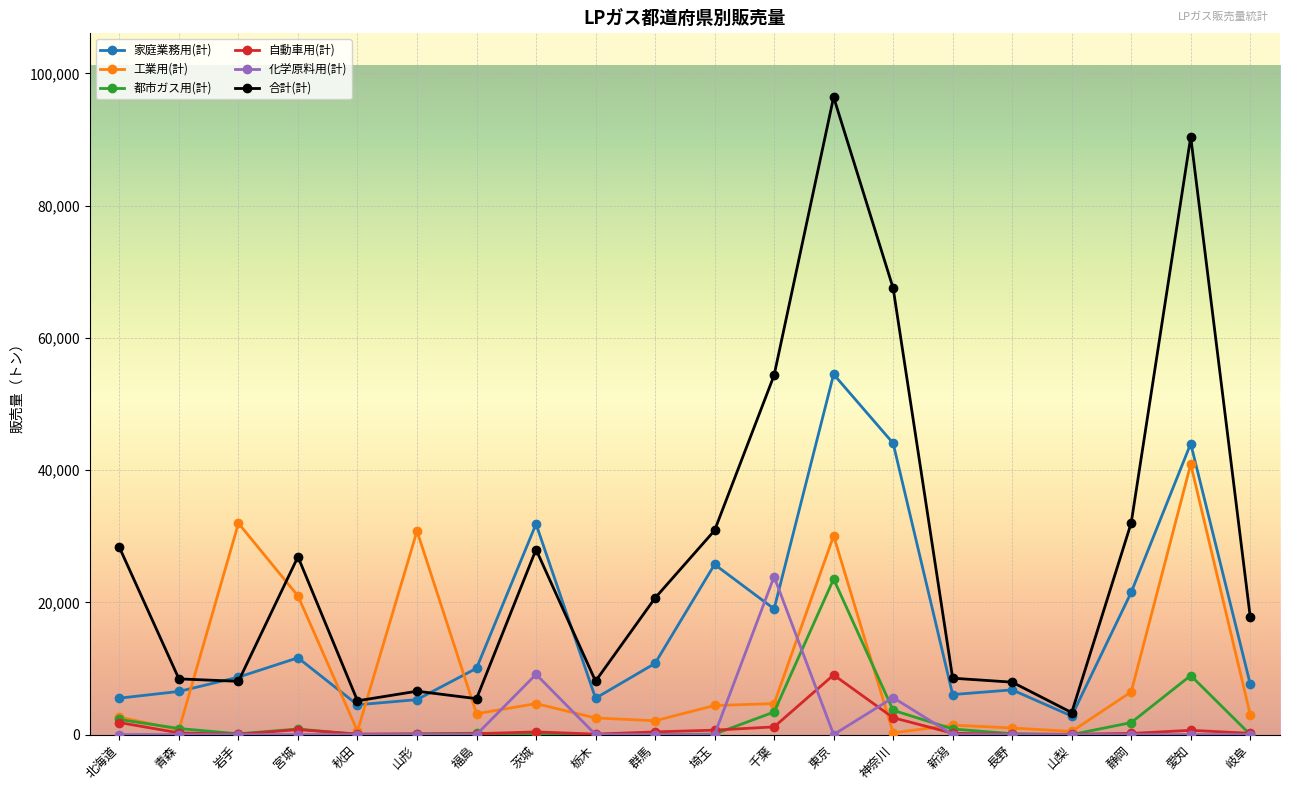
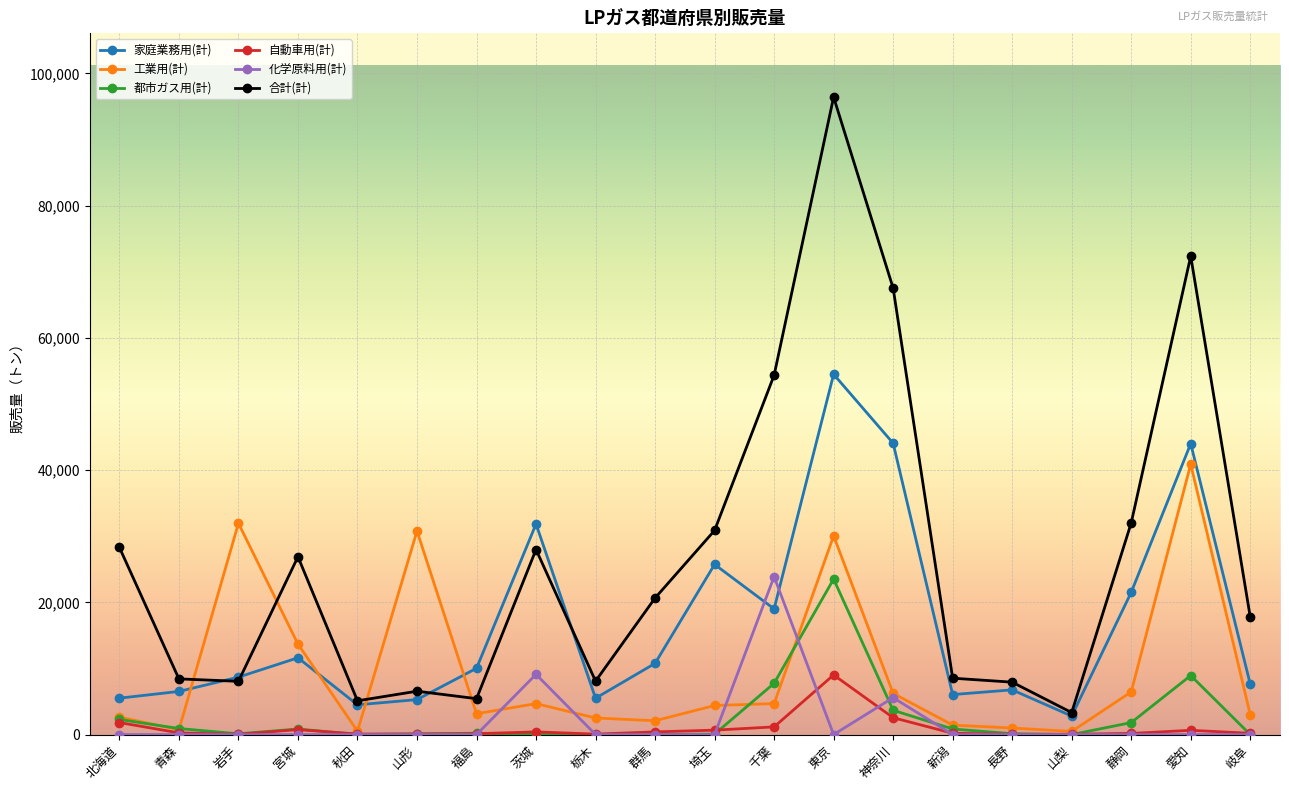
  {
    "家庭業務用(計)": {
      "北海道": "6,000",
      "青森": "7,000",
      "岩手": "9,000",
      "宮城": "12,000",
      "秋田": "5,000",
      "山形": "5,000",
      "福島": "10,000",
      "茨城": "32,000",
      "栃木": "5,000",
      "群馬": "11,000",
      "埼玉": "26,000",
      "千葉": "19,000",
      "東京": "54,000",
      "神奈川": "44,000",
      "新潟": "6,000",
      "長野": "7,000",
      "山梨": "3,000",
      "静岡": "22,000",
      "愛知": "44,000",
      "岐阜": "8,000"
    },
    "工業用(計)": {
      "岩手": "32,000",
-     "宮城": "21,000",
+     "宮城": "14,000",
      "秋田": "1,000",
      "山形": "31,000",
      "福島": "3,000",
      "茨城": "5,000",
      "栃木": "3,000",
      "群馬": "2,000",
      "埼玉": "4,000",
      "千葉": "5,000",
      "東京": "30,000",
-     "神奈川": "0",
+     "神奈川": "6,000",
      "新潟": "1,000",
      "長野": "1,000",
      "山梨": "0",
      "静岡": "6,000",
      "愛知": "41,000",
      "岐阜": "3,000"
    },
    "都市ガス用(計)": {
-     "千葉": "3,000",
+     "千葉": "8,000",
      "東京": "24,000",
      "神奈川": "4,000",
      "新潟": "1,000",
      "静岡": "2,000",
      "愛知": "9,000"
    },
    "自動車用(計)": {
      "北海道": "2,000",
      "群馬": "0",
      "埼玉": "1,000",
      "千葉": "1,000",
      "東京": "9,000",
      "神奈川": "3,000",
      "愛知": "1,000"
    },
    "化学原料用(計)": {
      "北海道": "0",
      "宮城": "0",
      "茨城": "9,000",
      "千葉": "24,000",
      "東京": "0",
      "神奈川": "6,000",
      "愛知": "0"
    },
    "合計(計)": {
      "北海道": "28,000",
      "青森": "8,000",
      "岩手": "8,000",
      "宮城": "27,000",
      "秋田": "5,000",
      "山形": "7,000",
      "福島": "5,000",
      "茨城": "28,000",
      "栃木": "8,000",
      "群馬": "21,000",
      "埼玉": "31,000",
      "千葉": "54,000",
      "東京": "96,000",
      "神奈川": "68,000",
      "新潟": "9,000",
      "長野": "8,000",
      "山梨": "3,000",
      "静岡": "32,000",
-     "愛知": "90,000",
+     "愛知": "72,000",
      "岐阜": "18,000"
    }
  }
